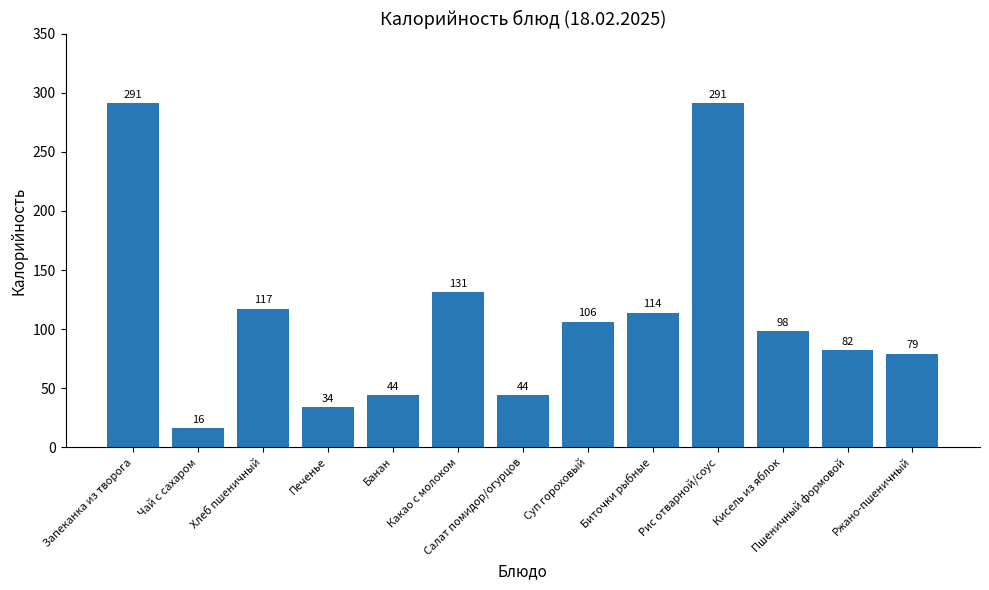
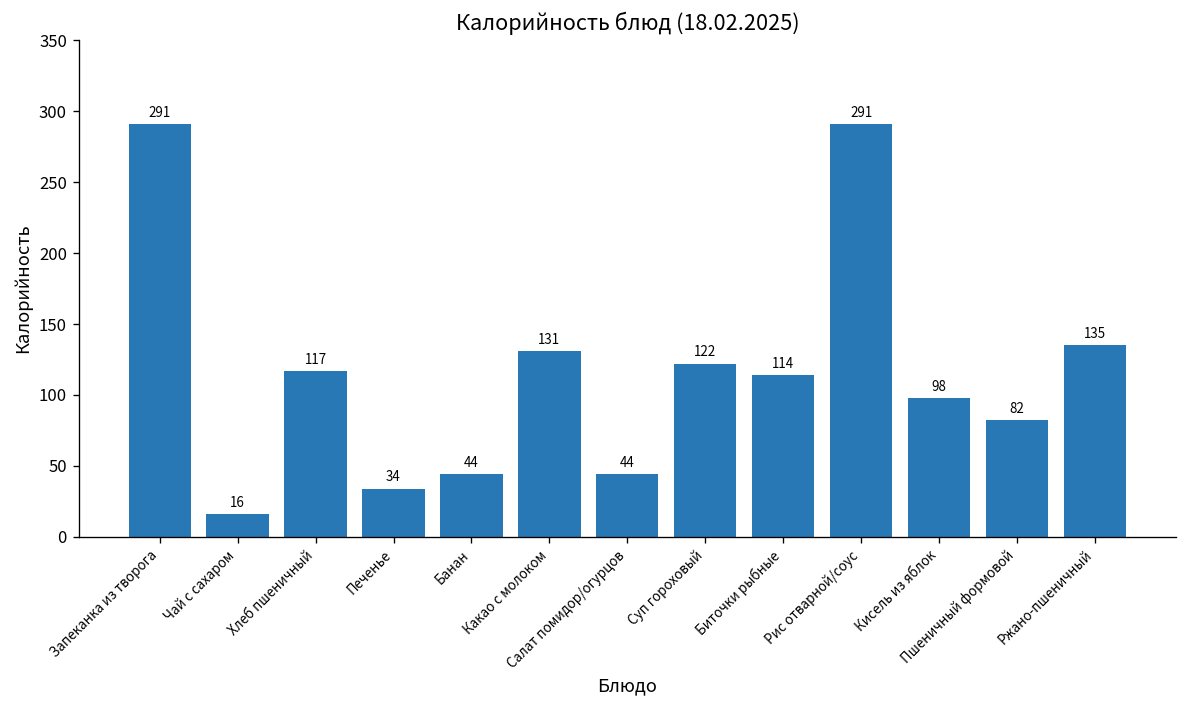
  {
    "Запеканка из творога": 291,
    "Чай с сахаром": 16,
    "Хлеб пшеничный": 117,
    "Печенье": 34,
    "Банан": 44,
    "Какао с молоком": 131,
    "Салат помидор/огурцов": 44,
-   "Суп гороховый": 106,
+   "Суп гороховый": 122,
    "Биточки рыбные": 114,
    "Рис отварной/соус": 291,
    "Кисель из яблок": 98,
    "Пшеничный формовой": 82,
-   "Ржано-пшеничный": 79
+   "Ржано-пшеничный": 135
  }
